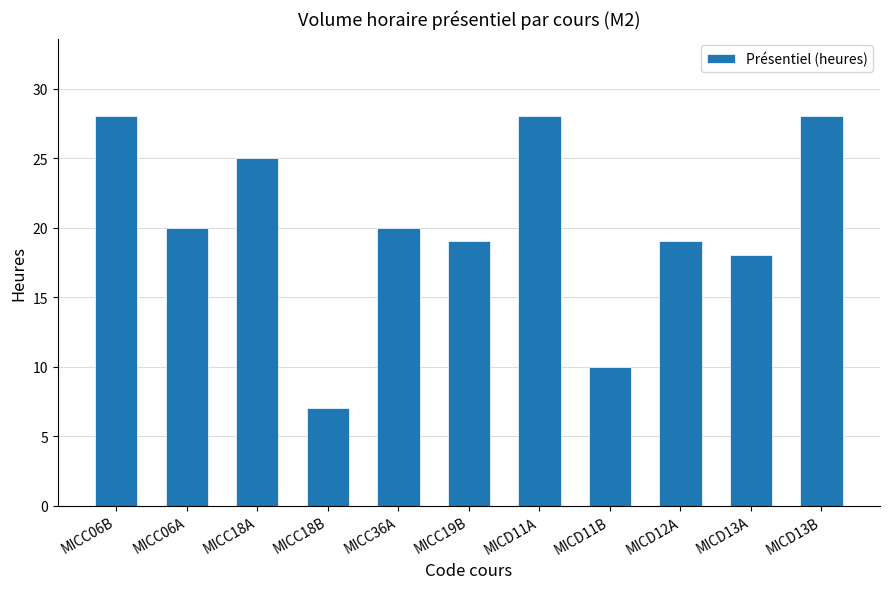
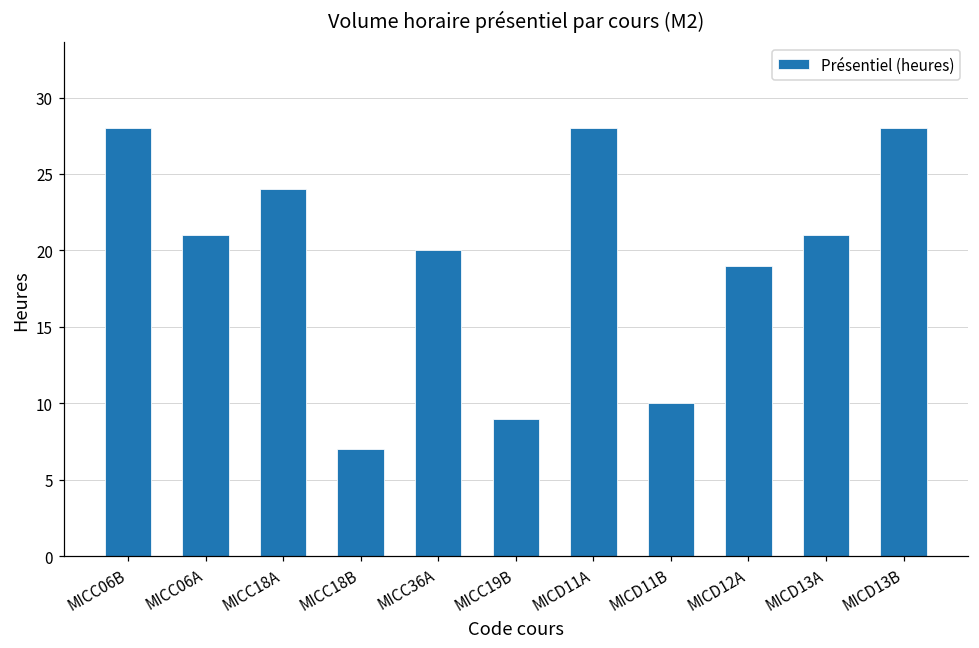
  {
    "MICC06B": 28,
-   "MICC06A": 20,
-   "MICC18A": 25,
+   "MICC06A": 21,
+   "MICC18A": 24,
    "MICC18B": 7,
    "MICC36A": 20,
-   "MICC19B": 19,
+   "MICC19B": 9,
    "MICD11A": 28,
    "MICD11B": 10,
    "MICD12A": 19,
-   "MICD13A": 18,
+   "MICD13A": 21,
    "MICD13B": 28
  }
